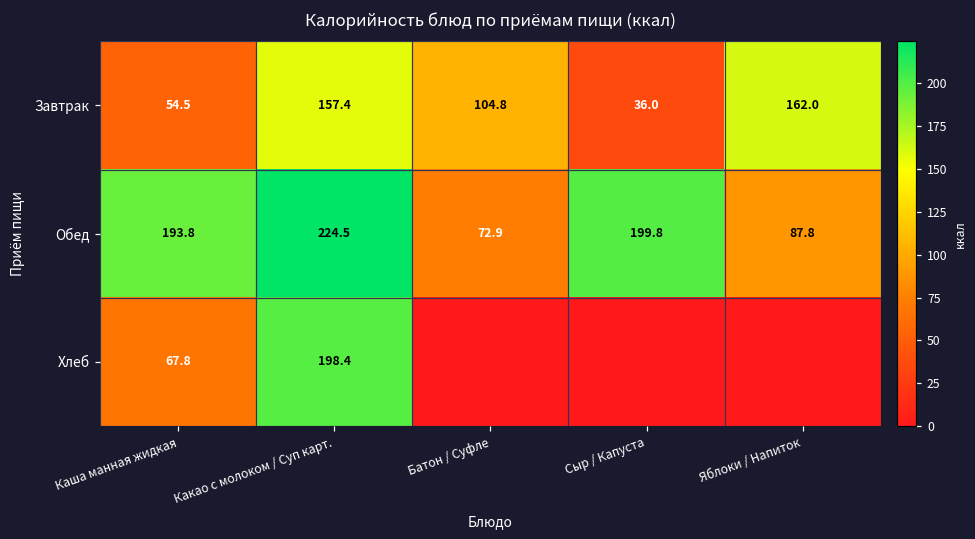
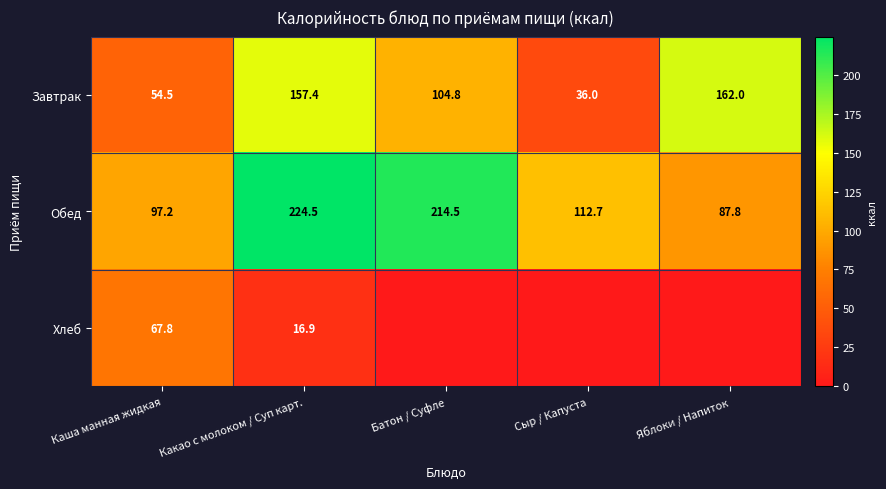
  {
    "Завтрак": {
      "Каша манная жидкая": 54.5,
      "Какао с молоком / Суп карт.": 157.4,
      "Батон / Суфле": 104.8,
      "Сыр / Капуста": 36.0,
      "Яблоки / Напиток": 162.0
    },
    "Обед": {
-     "Каша манная жидкая": 193.8,
+     "Каша манная жидкая": 97.2,
      "Какао с молоком / Суп карт.": 224.5,
-     "Батон / Суфле": 72.9,
-     "Сыр / Капуста": 199.8,
+     "Батон / Суфле": 214.5,
+     "Сыр / Капуста": 112.7,
      "Яблоки / Напиток": 87.8
    },
    "Хлеб": {
      "Каша манная жидкая": 67.8,
-     "Какао с молоком / Суп карт.": 198.4
+     "Какао с молоком / Суп карт.": 16.9
    }
  }
